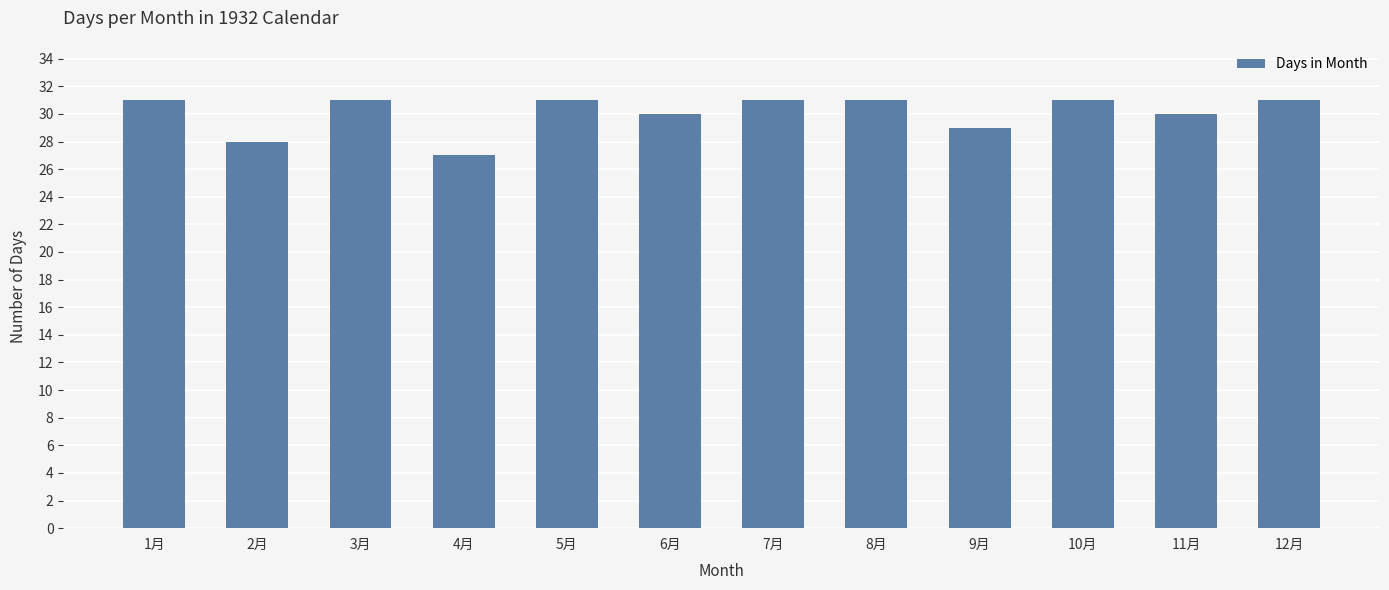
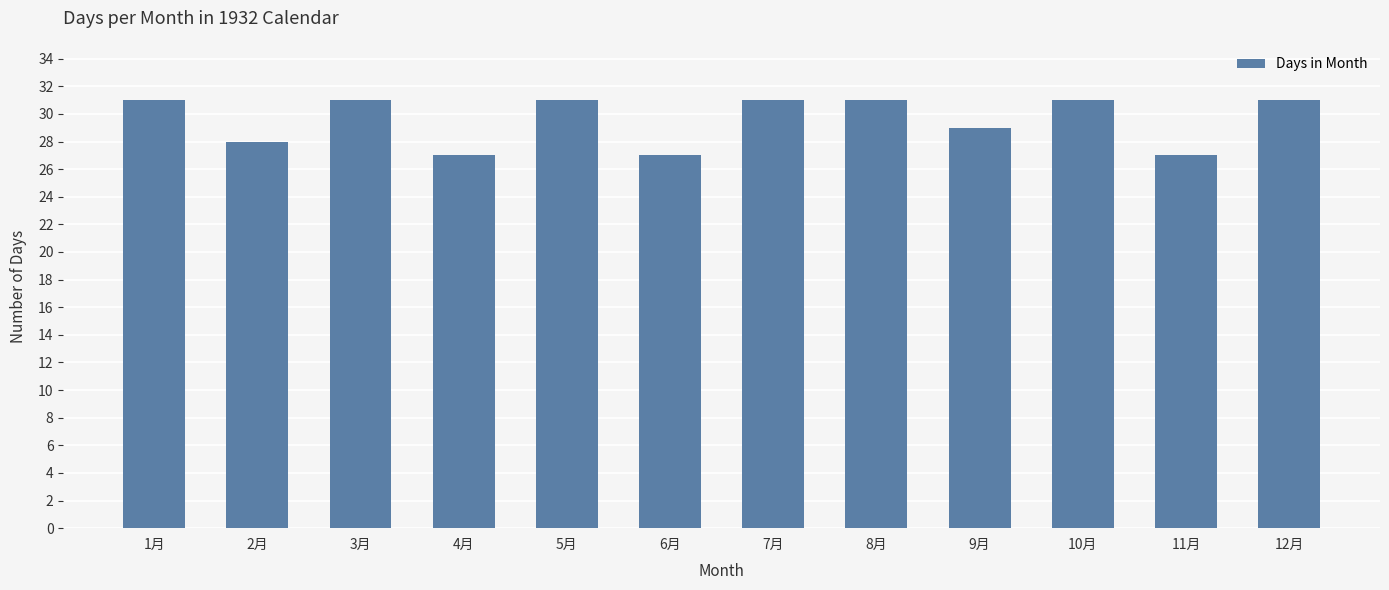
  {
    "1月": 31,
    "2月": 28,
    "3月": 31,
    "4月": 27,
    "5月": 31,
-   "6月": 30,
+   "6月": 27,
    "7月": 31,
    "8月": 31,
    "9月": 29,
    "10月": 31,
-   "11月": 30,
+   "11月": 27,
    "12月": 31
  }
